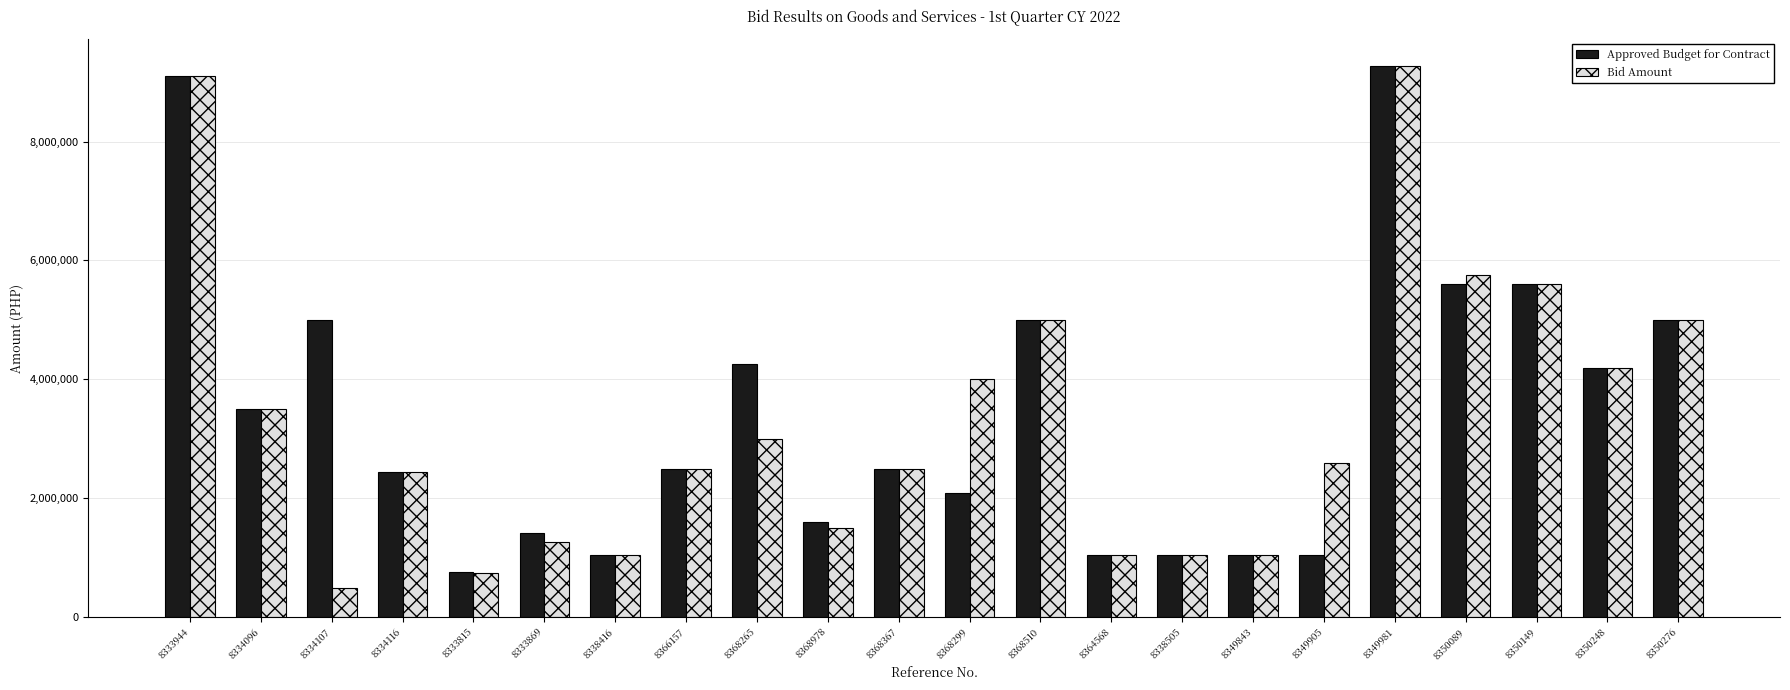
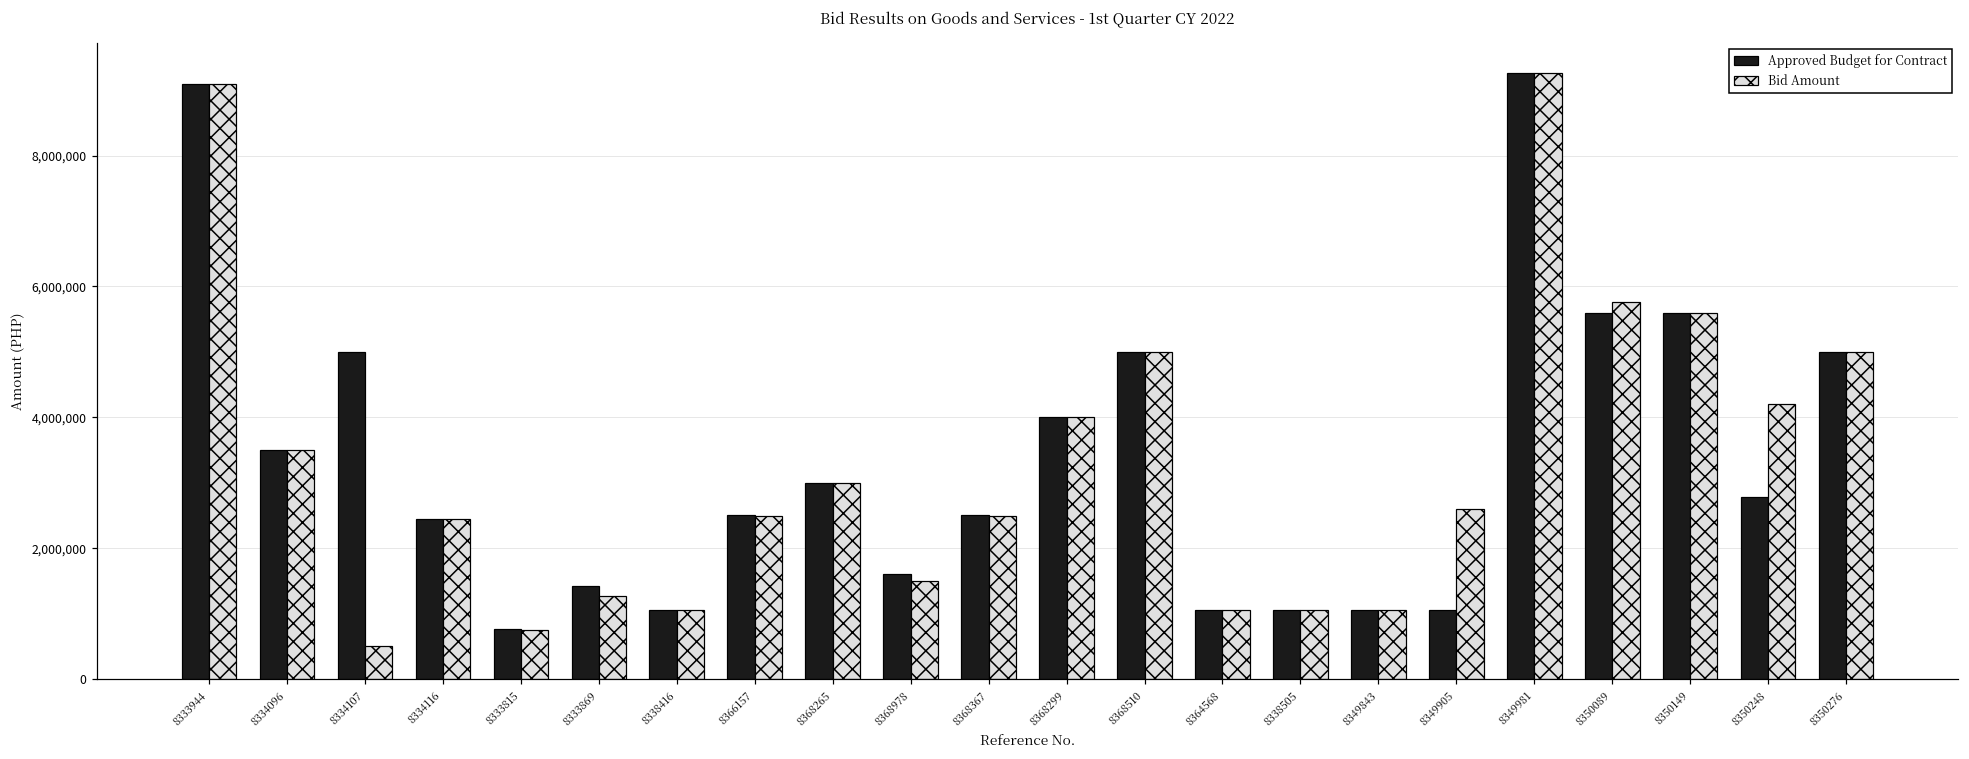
  {
    "Approved Budget for Contract": {
      "8333944": "9,100,000",
      "8334096": "3,500,000",
      "8334107": "5,000,000",
      "8334116": "2,500,000",
      "8333815": "800,000",
      "8333869": "1,400,000",
      "8338416": "1,100,000",
      "8366157": "2,500,000",
-     "8368265": "4,300,000",
+     "8368265": "3,000,000",
      "8368978": "1,600,000",
      "8368367": "2,500,000",
-     "8368299": "2,100,000",
+     "8368299": "4,000,000",
      "8368510": "5,000,000",
      "8364568": "1,100,000",
      "8338505": "1,100,000",
      "8349843": "1,100,000",
      "8349905": "1,100,000",
      "8349981": "9,300,000",
      "8350089": "5,600,000",
      "8350149": "5,600,000",
-     "8350248": "4,200,000",
+     "8350248": "2,800,000",
      "8350276": "5,000,000"
    },
    "Bid Amount": {
      "8333944": "9,100,000",
      "8334096": "3,500,000",
      "8334107": "500,000",
      "8334116": "2,400,000",
      "8333815": "800,000",
      "8333869": "1,300,000",
      "8338416": "1,000,000",
      "8366157": "2,500,000",
      "8368265": "3,000,000",
      "8368978": "1,500,000",
      "8368367": "2,500,000",
      "8368299": "4,000,000",
      "8368510": "5,000,000",
      "8364568": "1,000,000",
      "8338505": "1,000,000",
      "8349843": "1,000,000",
      "8349905": "2,600,000",
      "8349981": "9,300,000",
      "8350089": "5,800,000",
      "8350149": "5,600,000",
      "8350248": "4,200,000",
      "8350276": "5,000,000"
    }
  }
